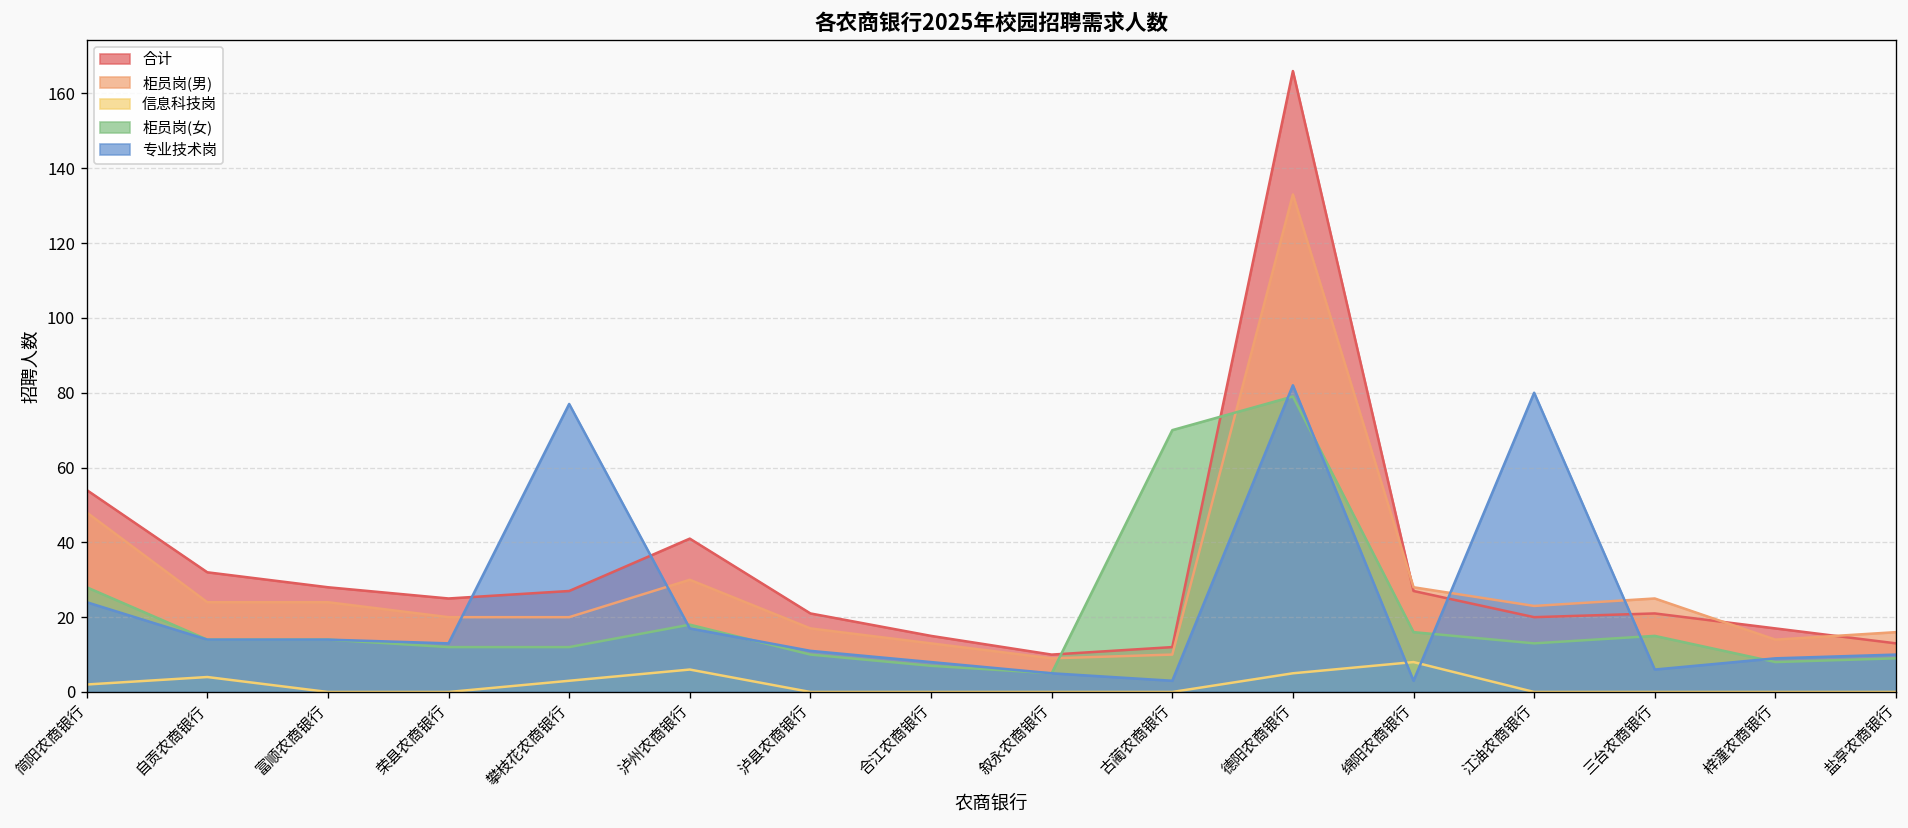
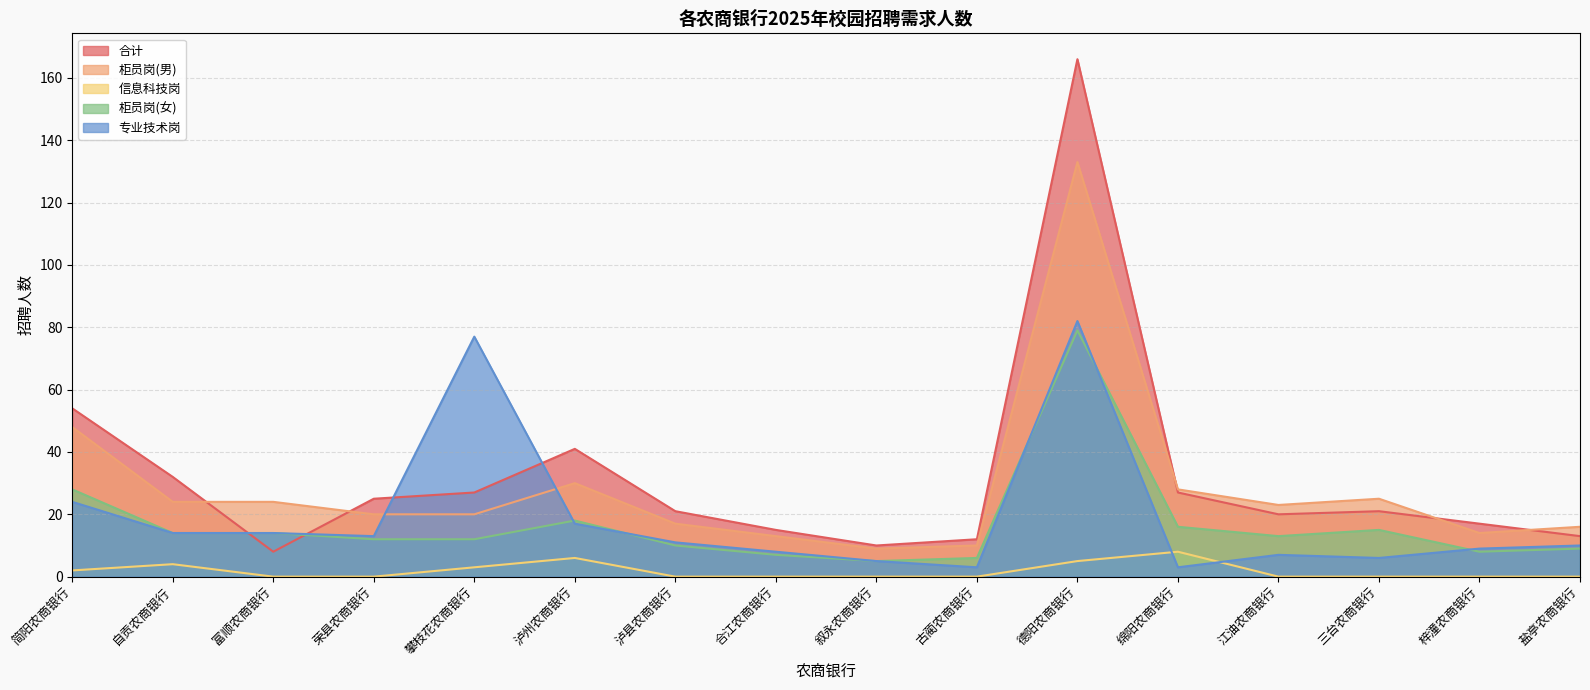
  {
    "合计": {
      "简阳农商银行": 54,
      "自贡农商银行": 32,
-     "富顺农商银行": 28,
+     "富顺农商银行": 8,
      "荣县农商银行": 25,
      "攀枝花农商银行": 27,
      "泸州农商银行": 41,
      "泸县农商银行": 21,
      "合江农商银行": 15,
      "叙永农商银行": 10,
      "古蔺农商银行": 12,
      "德阳农商银行": 166,
      "绵阳农商银行": 27,
      "江油农商银行": 20,
      "三台农商银行": 21,
      "梓潼农商银行": 17,
      "盐亭农商银行": 13
    },
    "柜员岗(女)": {
      "简阳农商银行": 28,
      "荣县农商银行": 12,
      "攀枝花农商银行": 12,
      "泸州农商银行": 18,
      "泸县农商银行": 10,
      "合江农商银行": 7,
-     "古蔺农商银行": 70,
+     "古蔺农商银行": 6,
      "德阳农商银行": 79,
      "绵阳农商银行": 16,
      "江油农商银行": 13,
      "三台农商银行": 15,
      "梓潼农商银行": 8,
      "盐亭农商银行": 9
    },
    "专业技术岗": {
      "简阳农商银行": 24,
      "荣县农商银行": 13,
      "攀枝花农商银行": 77,
      "泸州农商银行": 17,
      "泸县农商银行": 11,
      "合江农商银行": 8,
      "古蔺农商银行": 3,
      "德阳农商银行": 82,
      "绵阳农商银行": 3,
-     "江油农商银行": 80,
+     "江油农商银行": 7,
      "三台农商银行": 6,
      "梓潼农商银行": 9,
      "盐亭农商银行": 10
    }
  }
